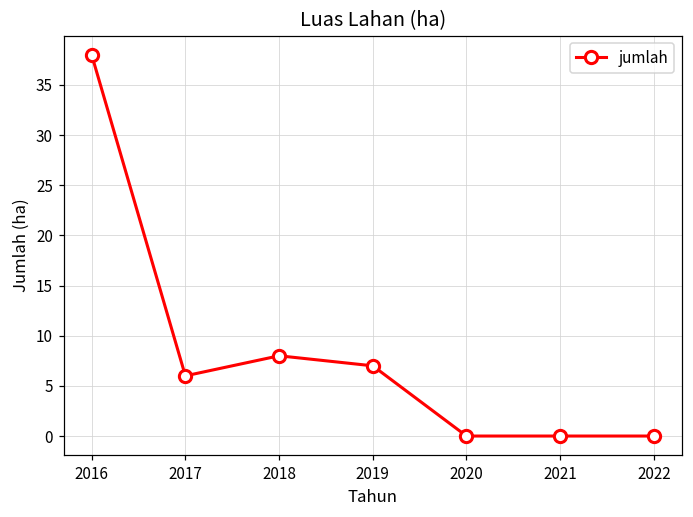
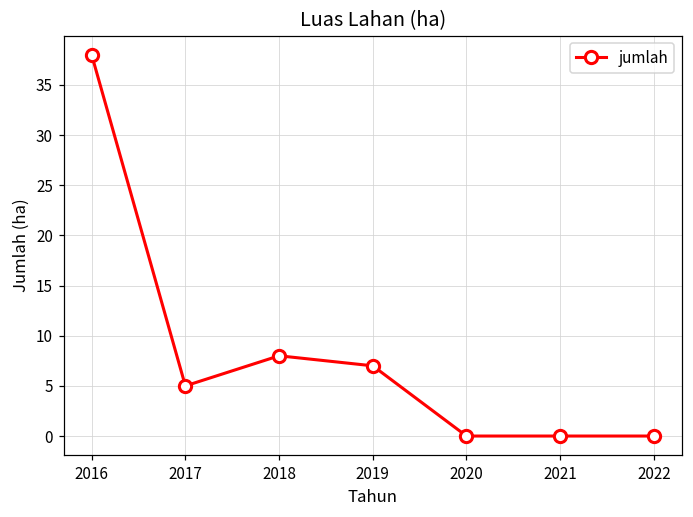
  {
    "2016": 38,
-   "2017": 6,
+   "2017": 5,
    "2018": 8,
    "2019": 7,
    "2020": 0,
    "2021": 0,
    "2022": 0
  }
